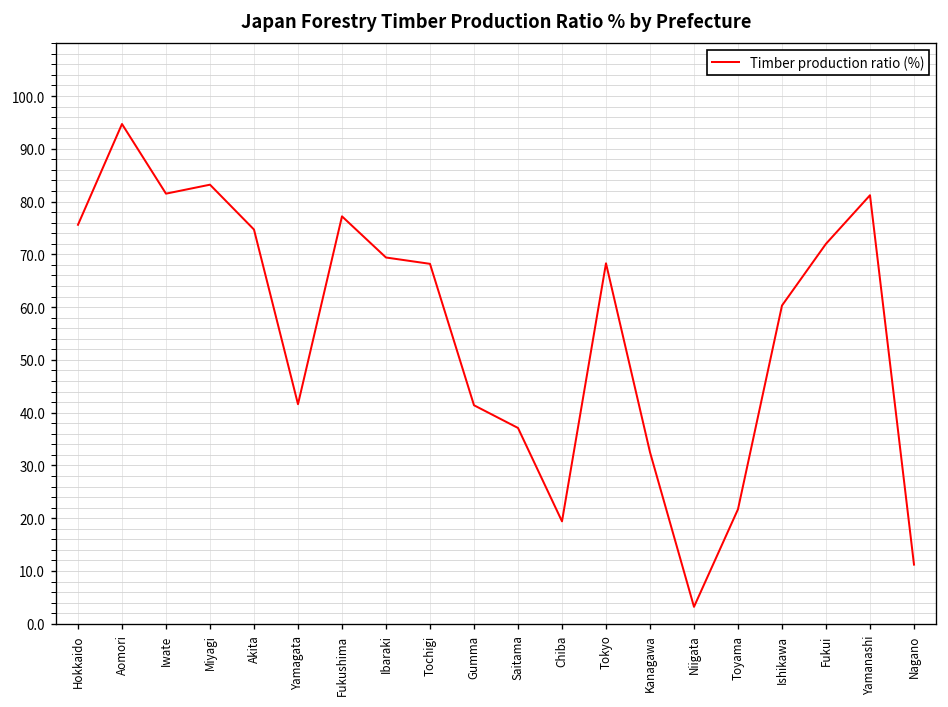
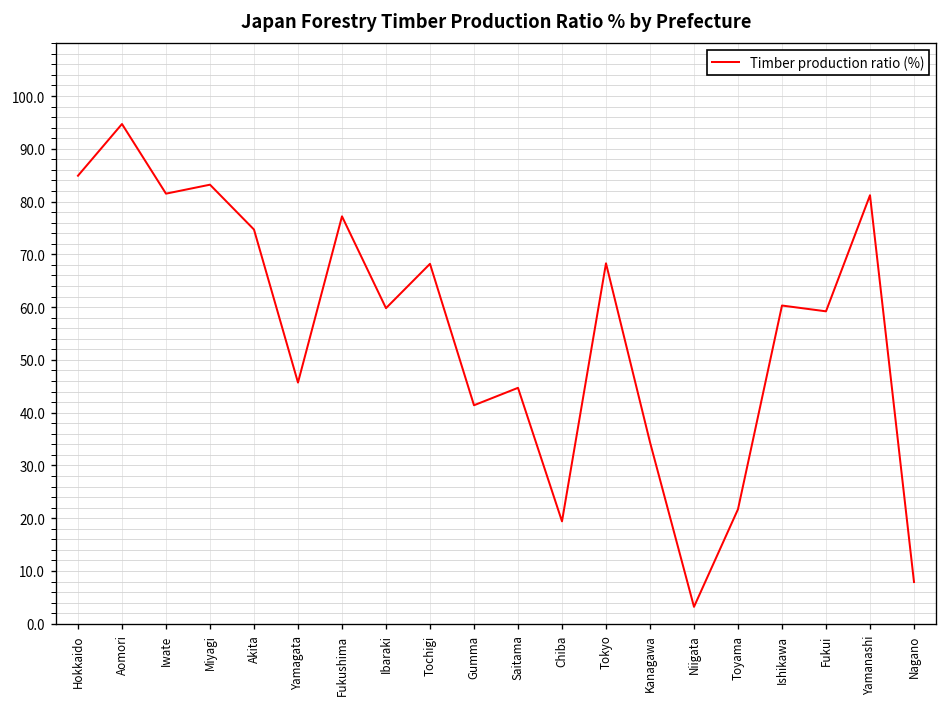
  {
-   "Hokkaido": 76,
+   "Hokkaido": 85,
    "Aomori": 95,
    "Iwate": 82,
    "Miyagi": 83,
    "Akita": 75,
-   "Yamagata": 42,
+   "Yamagata": 46,
    "Fukushima": 77,
-   "Ibaraki": 69,
+   "Ibaraki": 60,
    "Tochigi": 68,
    "Gumma": 41,
-   "Saitama": 37,
+   "Saitama": 45,
    "Chiba": 19,
    "Tokyo": 68,
-   "Kanagawa": 33,
+   "Kanagawa": 34,
    "Niigata": 3,
    "Toyama": 22,
    "Ishikawa": 60,
-   "Fukui": 72,
+   "Fukui": 59,
    "Yamanashi": 81,
-   "Nagano": 11
+   "Nagano": 8
  }
